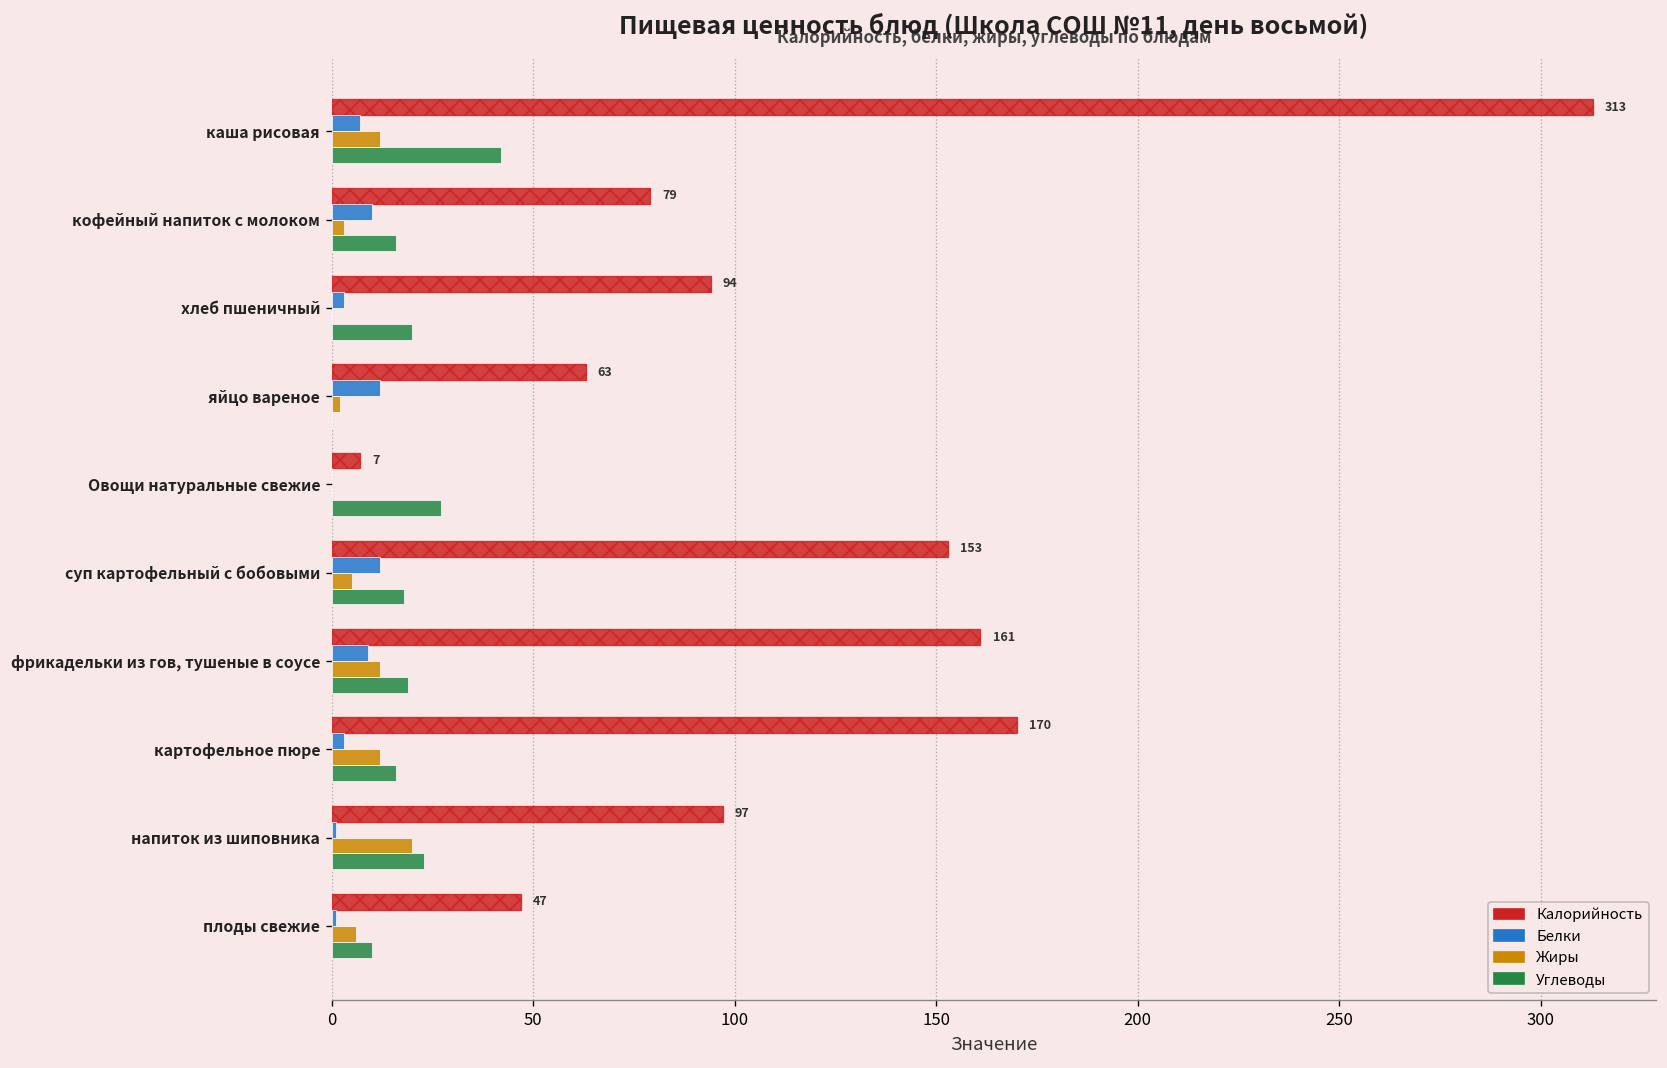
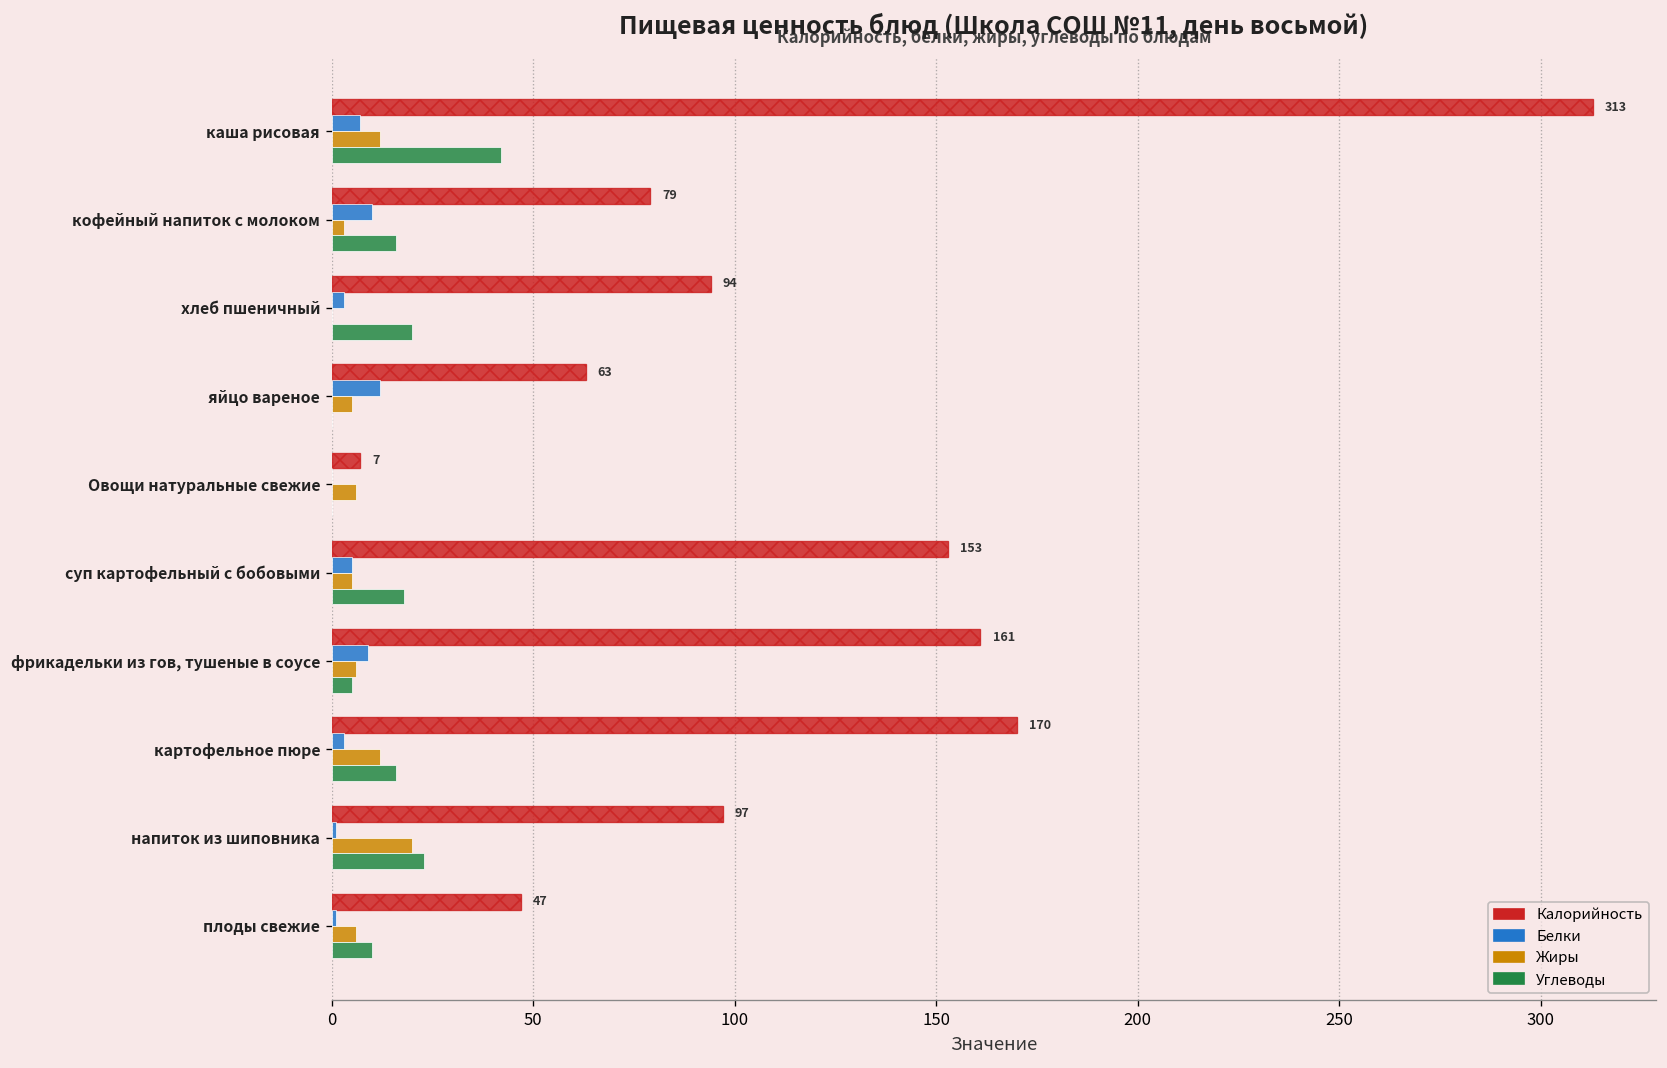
  {
    "Калорийность": {
      "каша рисовая": 313,
      "кофейный напиток с молоком": 79,
      "хлеб пшеничный": 94,
      "яйцо вареное": 63,
      "Овощи натуральные свежие": 7,
      "суп картофельный с бобовыми": 153,
      "фрикадельки из гов, тушеные в соусе": 161,
      "картофельное пюре": 170,
      "напиток из шиповника": 97,
      "плоды свежие": 47
    },
    "Белки": {
      "каша рисовая": 7,
      "кофейный напиток с молоком": 10,
      "хлеб пшеничный": 3,
      "яйцо вареное": 12,
      "Овощи натуральные свежие": 0,
-     "суп картофельный с бобовыми": 12,
+     "суп картофельный с бобовыми": 5,
      "фрикадельки из гов, тушеные в соусе": 9,
      "картофельное пюре": 3,
      "напиток из шиповника": 1,
      "плоды свежие": 1
    },
    "Жиры": {
      "каша рисовая": 12,
      "кофейный напиток с молоком": 3,
      "хлеб пшеничный": 0,
-     "яйцо вареное": 2,
-     "Овощи натуральные свежие": 0,
+     "яйцо вареное": 5,
+     "Овощи натуральные свежие": 6,
      "суп картофельный с бобовыми": 5,
-     "фрикадельки из гов, тушеные в соусе": 12,
+     "фрикадельки из гов, тушеные в соусе": 6,
      "картофельное пюре": 12,
      "напиток из шиповника": 20,
      "плоды свежие": 6
    },
    "Углеводы": {
      "каша рисовая": 42,
      "кофейный напиток с молоком": 16,
      "хлеб пшеничный": 20,
      "яйцо вареное": 0,
-     "Овощи натуральные свежие": 27,
+     "Овощи натуральные свежие": 0,
      "суп картофельный с бобовыми": 18,
-     "фрикадельки из гов, тушеные в соусе": 19,
+     "фрикадельки из гов, тушеные в соусе": 5,
      "картофельное пюре": 16,
      "напиток из шиповника": 23,
      "плоды свежие": 10
    }
  }
